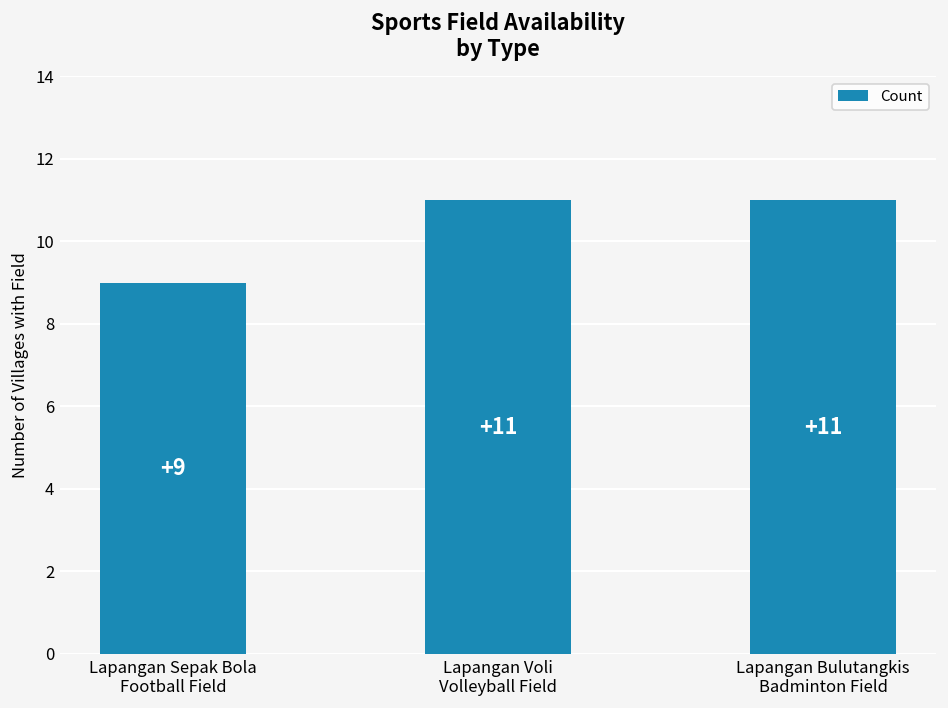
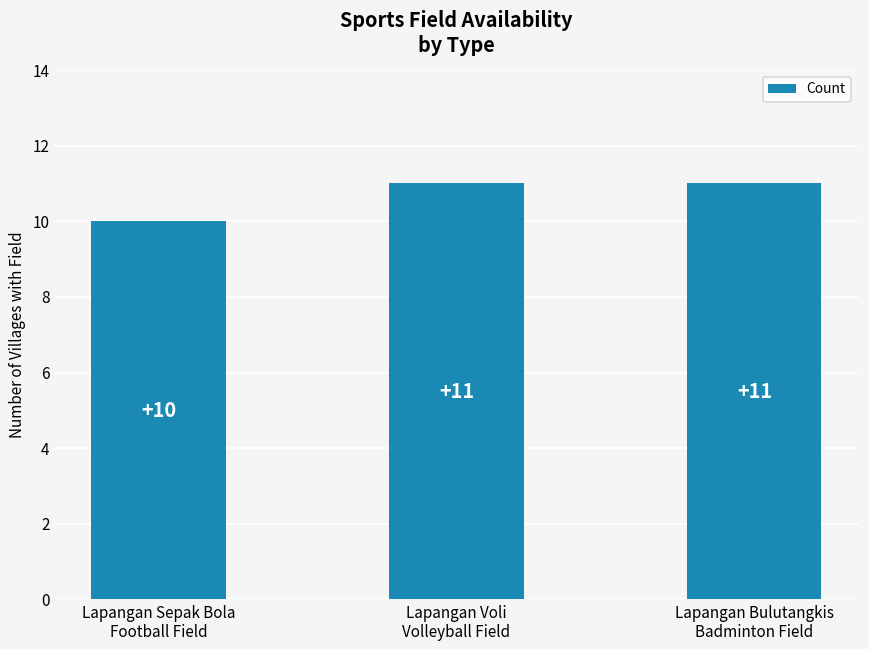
  {
-   "Lapangan Sepak Bola Football Field": "+9",
+   "Lapangan Sepak Bola Football Field": "+10",
    "Lapangan Voli Volleyball Field": "+11",
    "Lapangan Bulutangkis Badminton Field": "+11"
  }
